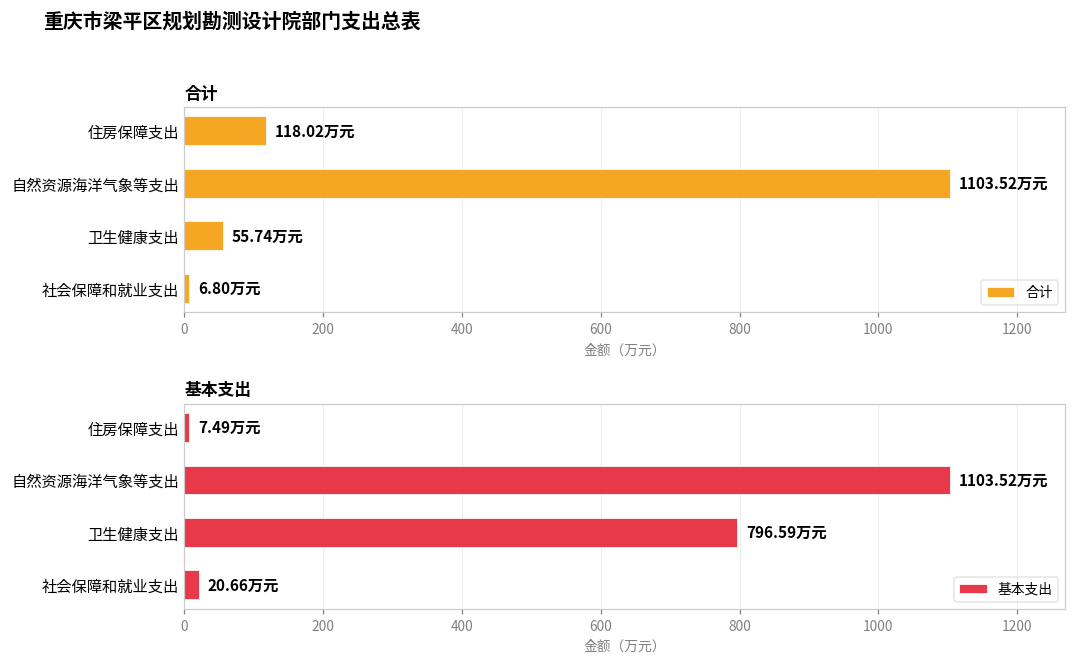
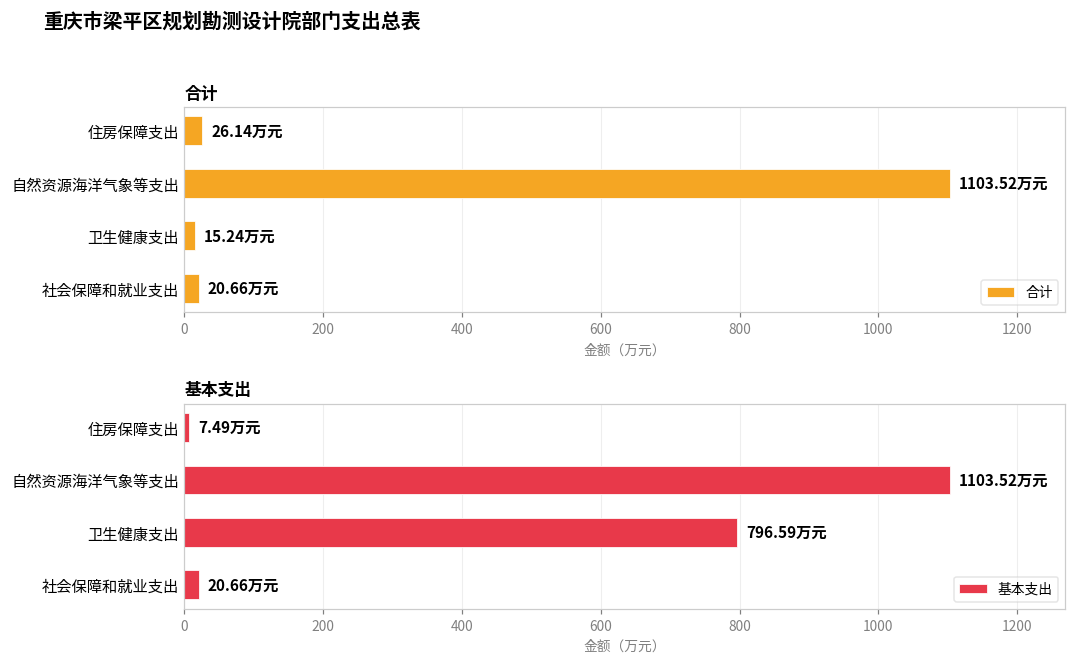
  {
    "合计": {
-     "住房保障支出": 118.02,
+     "住房保障支出": 26.14,
      "自然资源海洋气象等支出": 1103.52,
-     "卫生健康支出": 55.74,
-     "社会保障和就业支出": 6.80
+     "卫生健康支出": 15.24,
+     "社会保障和就业支出": 20.66
    },
    "基本支出": {
      "住房保障支出": 7.49,
      "自然资源海洋气象等支出": 1103.52,
      "卫生健康支出": 796.59,
      "社会保障和就业支出": 20.66
    }
  }
